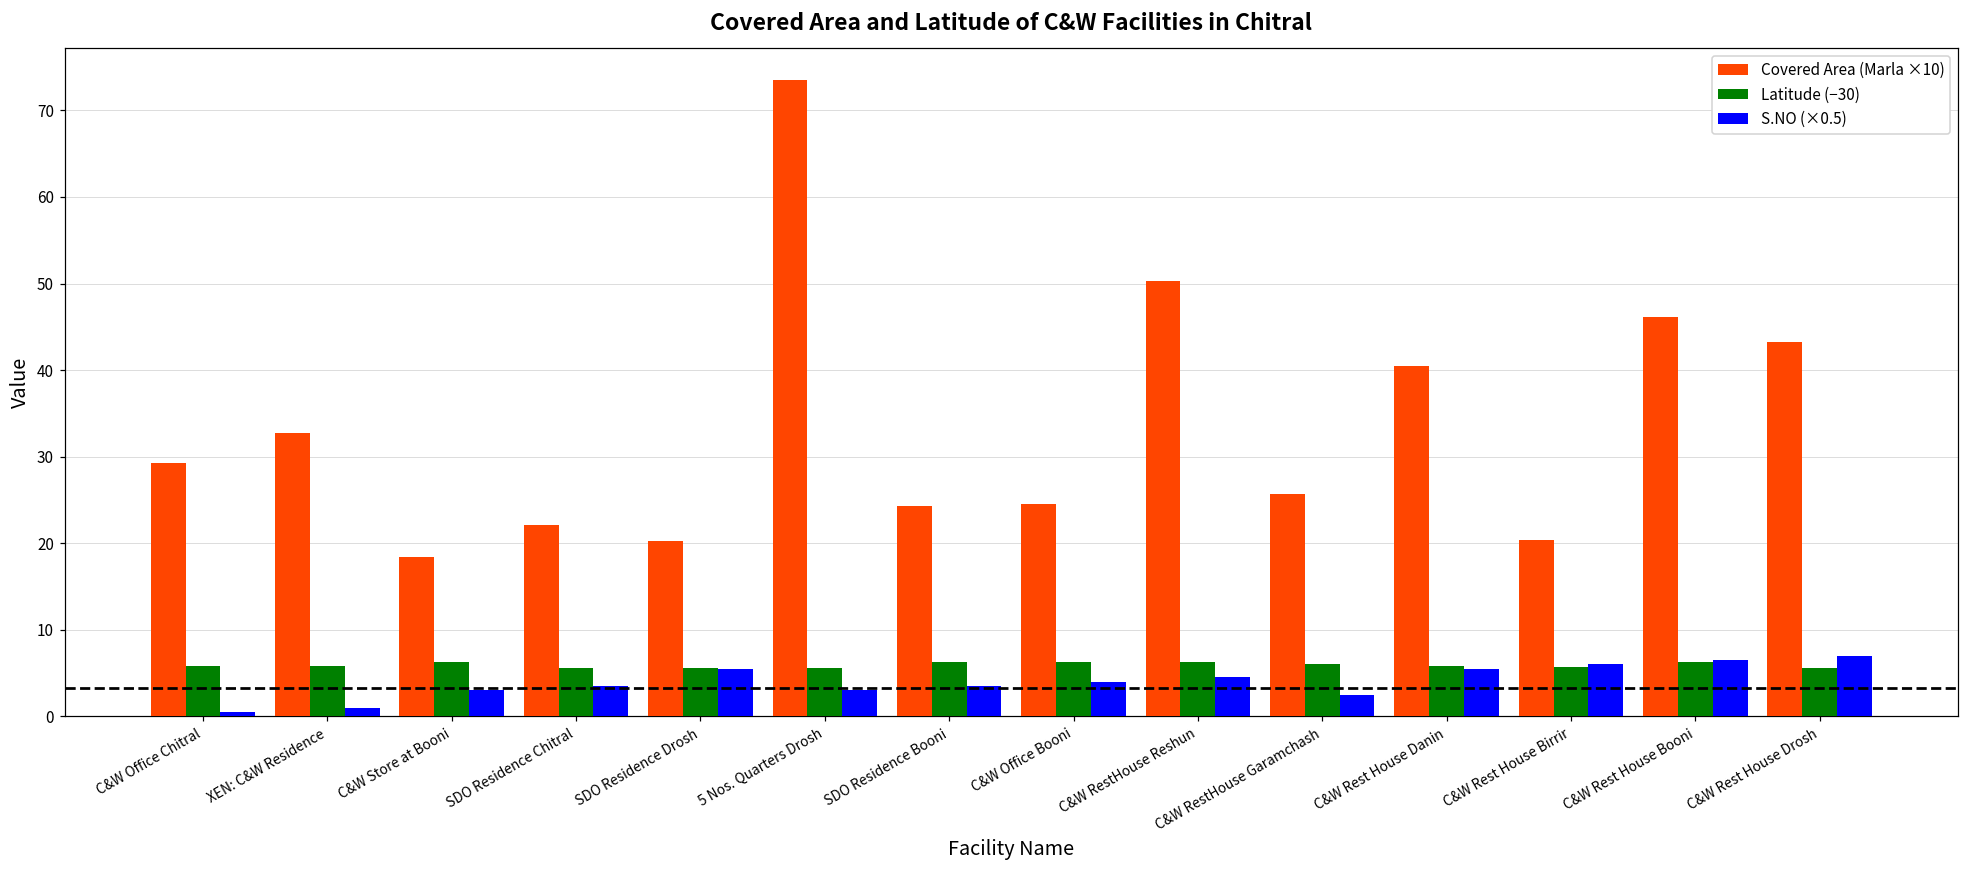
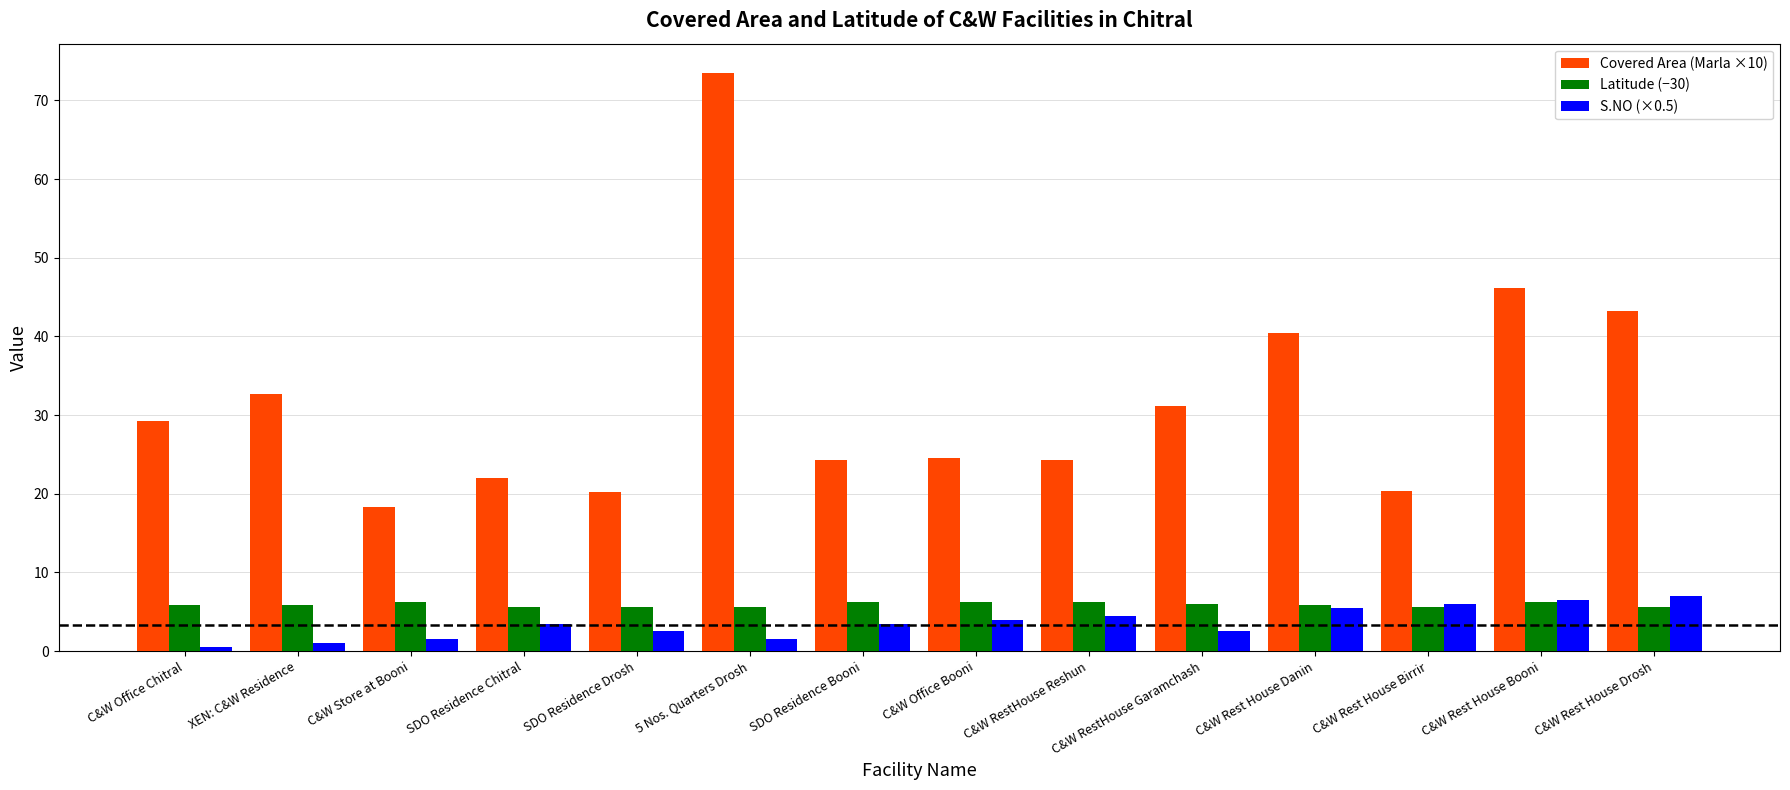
  {
    "Covered Area (Marla ×10)": {
      "C&W Office Chitral": 29,
      "XEN: C&W Residence": 33,
      "C&W Store at Booni": 18,
      "SDO Residence Chitral": 22,
      "SDO Residence Drosh": 20,
      "5 Nos. Quarters Drosh": 74,
      "SDO Residence Booni": 24,
      "C&W Office Booni": 24,
-     "C&W RestHouse Reshun": 50,
-     "C&W RestHouse Garamchash": 26,
+     "C&W RestHouse Reshun": 24,
+     "C&W RestHouse Garamchash": 31,
      "C&W Rest House Danin": 40,
      "C&W Rest House Birrir": 20,
      "C&W Rest House Booni": 46,
      "C&W Rest House Drosh": 43
    },
    "Latitude (−30)": {
      "C&W Office Chitral": 6,
      "XEN: C&W Residence": 6,
      "C&W Store at Booni": 6,
      "SDO Residence Chitral": 6,
      "SDO Residence Drosh": 6,
      "5 Nos. Quarters Drosh": 6,
      "SDO Residence Booni": 6,
      "C&W Office Booni": 6,
      "C&W RestHouse Reshun": 6,
      "C&W RestHouse Garamchash": 6,
      "C&W Rest House Danin": 6,
      "C&W Rest House Birrir": 6,
      "C&W Rest House Booni": 6,
      "C&W Rest House Drosh": 6
    },
    "S.NO (×0.5)": {
      "C&W Office Chitral": 1,
      "XEN: C&W Residence": 1,
-     "C&W Store at Booni": 3,
+     "C&W Store at Booni": 2,
      "SDO Residence Chitral": 4,
-     "SDO Residence Drosh": 6,
-     "5 Nos. Quarters Drosh": 3,
+     "SDO Residence Drosh": 3,
+     "5 Nos. Quarters Drosh": 2,
      "SDO Residence Booni": 4,
      "C&W Office Booni": 4,
      "C&W RestHouse Reshun": 5,
      "C&W RestHouse Garamchash": 3,
      "C&W Rest House Danin": 6,
      "C&W Rest House Birrir": 6,
      "C&W Rest House Booni": 7,
      "C&W Rest House Drosh": 7
    }
  }
